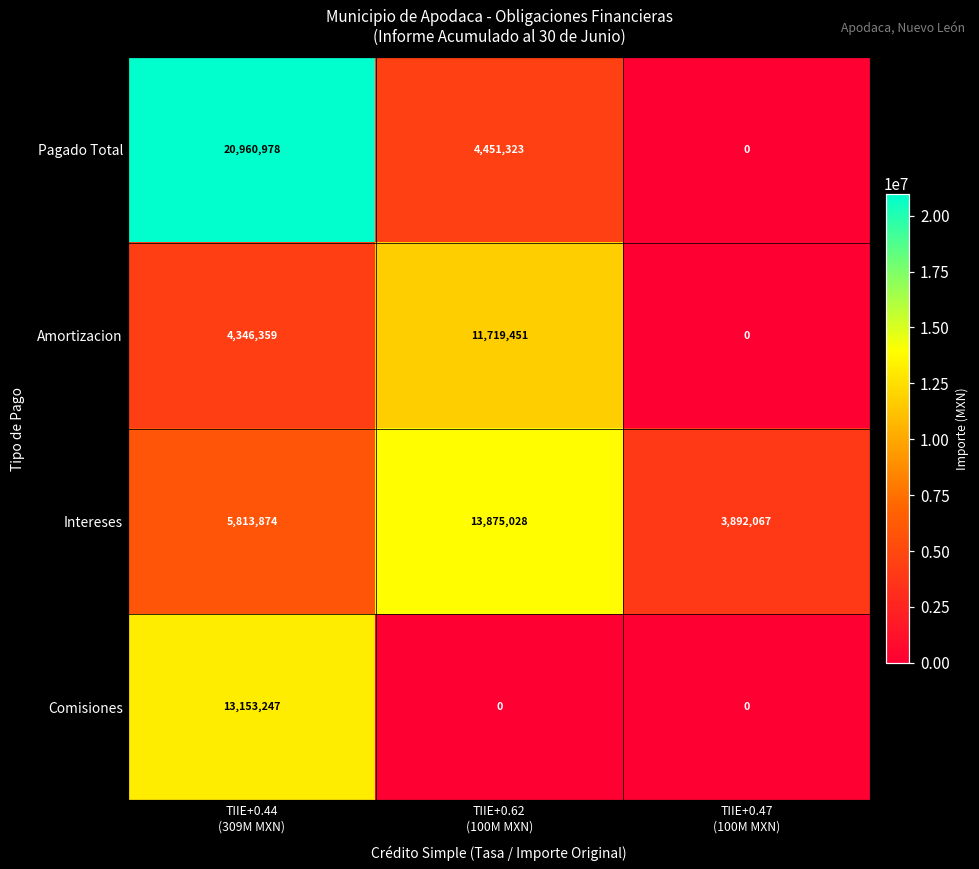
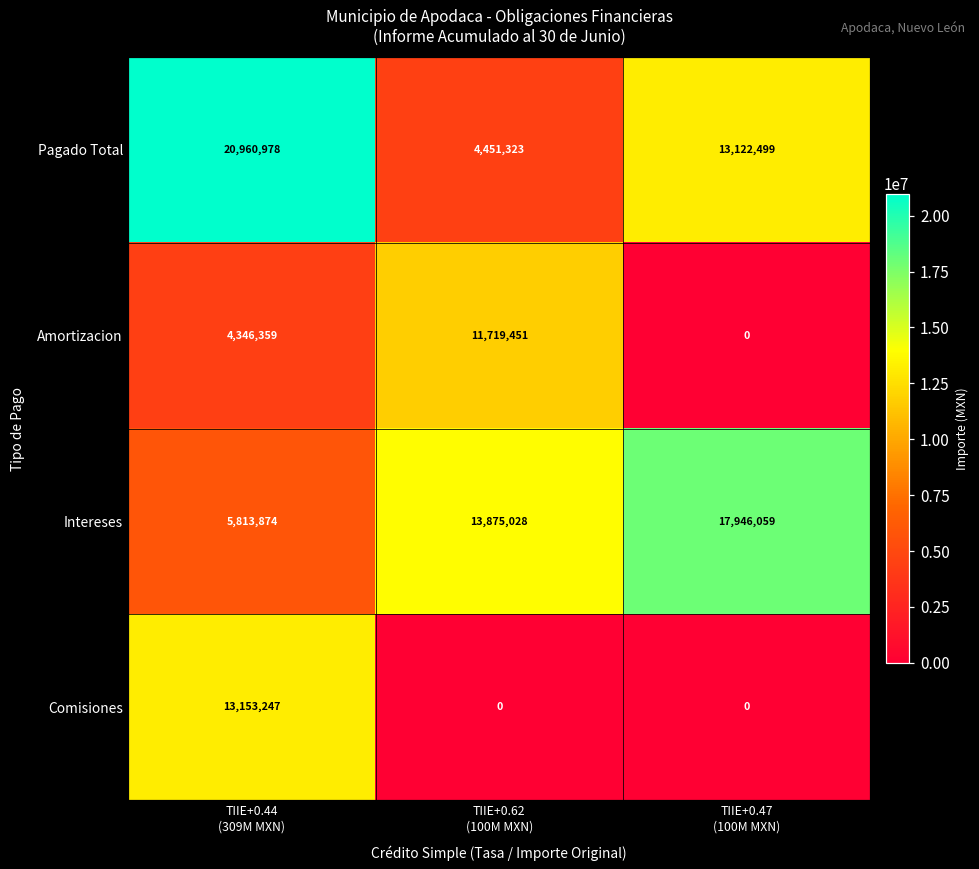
  {
    "Pagado Total": {
      "TIIE+0.44 (309M MXN)": "20,960,978",
      "TIIE+0.62 (100M MXN)": "4,451,323",
-     "TIIE+0.47 (100M MXN)": "0"
+     "TIIE+0.47 (100M MXN)": "13,122,499"
    },
    "Amortizacion": {
      "TIIE+0.44 (309M MXN)": "4,346,359",
      "TIIE+0.62 (100M MXN)": "11,719,451",
      "TIIE+0.47 (100M MXN)": "0"
    },
    "Intereses": {
      "TIIE+0.44 (309M MXN)": "5,813,874",
      "TIIE+0.62 (100M MXN)": "13,875,028",
-     "TIIE+0.47 (100M MXN)": "3,892,067"
+     "TIIE+0.47 (100M MXN)": "17,946,059"
    },
    "Comisiones": {
      "TIIE+0.44 (309M MXN)": "13,153,247",
      "TIIE+0.62 (100M MXN)": "0",
      "TIIE+0.47 (100M MXN)": "0"
    }
  }
